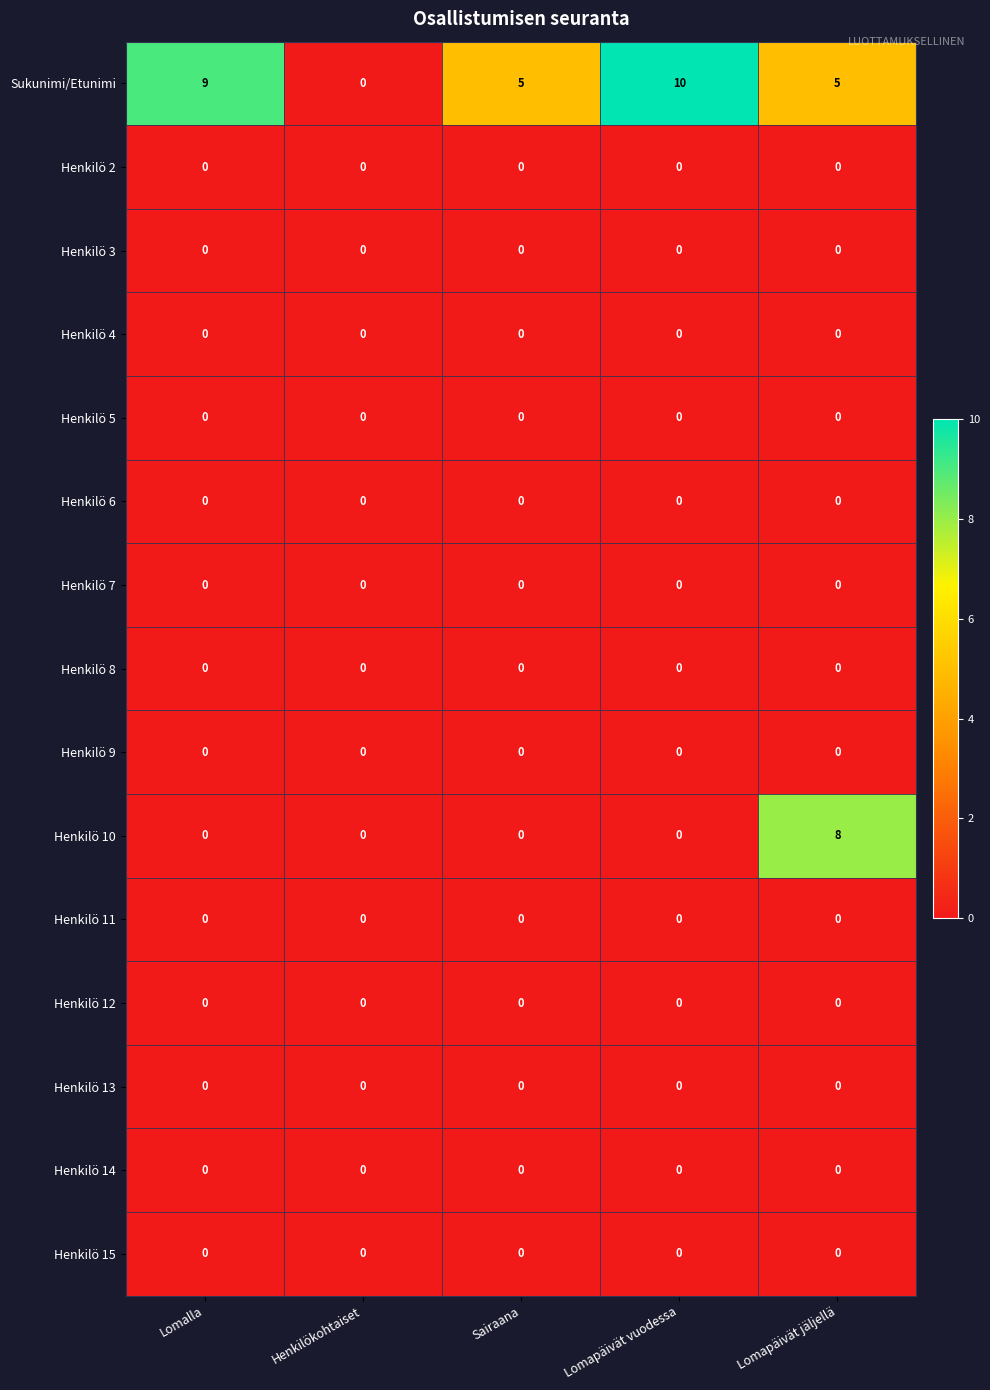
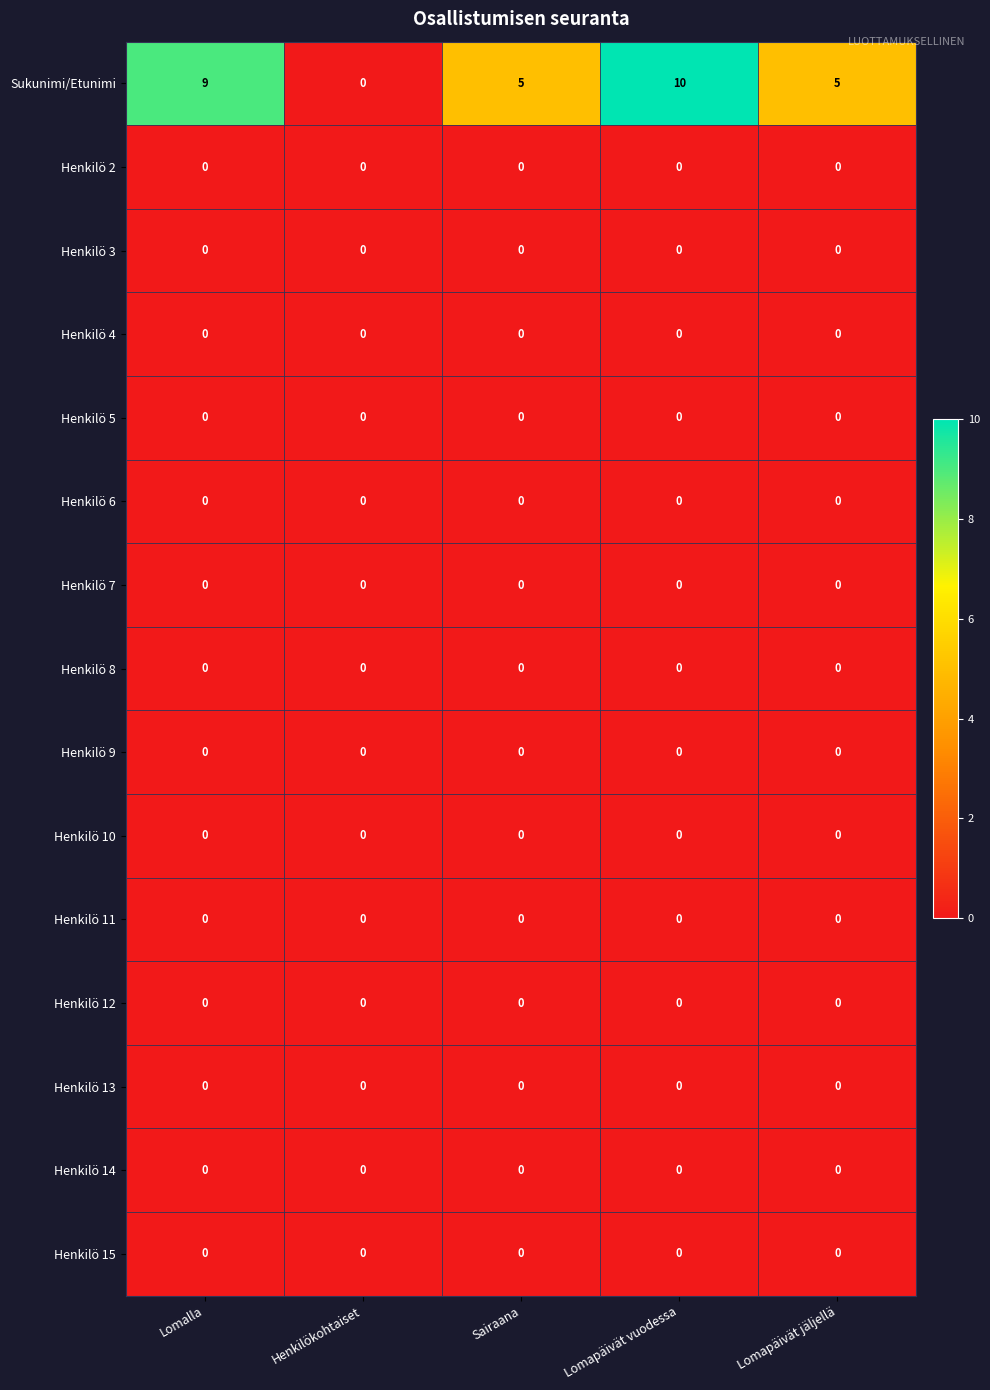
  {
    "Sukunimi/Etunimi": {
      "Lomalla": 9,
      "Henkilökohtaiset": 0,
      "Sairaana": 5,
      "Lomapäivät vuodessa": 10,
      "Lomapäivät jäljellä": 5
    },
    "Henkilö 2": {
      "Lomalla": 0,
      "Henkilökohtaiset": 0,
      "Sairaana": 0,
      "Lomapäivät vuodessa": 0,
      "Lomapäivät jäljellä": 0
    },
    "Henkilö 3": {
      "Lomalla": 0,
      "Henkilökohtaiset": 0,
      "Sairaana": 0,
      "Lomapäivät vuodessa": 0,
      "Lomapäivät jäljellä": 0
    },
    "Henkilö 4": {
      "Lomalla": 0,
      "Henkilökohtaiset": 0,
      "Sairaana": 0,
      "Lomapäivät vuodessa": 0,
      "Lomapäivät jäljellä": 0
    },
    "Henkilö 5": {
      "Lomalla": 0,
      "Henkilökohtaiset": 0,
      "Sairaana": 0,
      "Lomapäivät vuodessa": 0,
      "Lomapäivät jäljellä": 0
    },
    "Henkilö 6": {
      "Lomalla": 0,
      "Henkilökohtaiset": 0,
      "Sairaana": 0,
      "Lomapäivät vuodessa": 0,
      "Lomapäivät jäljellä": 0
    },
    "Henkilö 7": {
      "Lomalla": 0,
      "Henkilökohtaiset": 0,
      "Sairaana": 0,
      "Lomapäivät vuodessa": 0,
      "Lomapäivät jäljellä": 0
    },
    "Henkilö 8": {
      "Lomalla": 0,
      "Henkilökohtaiset": 0,
      "Sairaana": 0,
      "Lomapäivät vuodessa": 0,
      "Lomapäivät jäljellä": 0
    },
    "Henkilö 9": {
      "Lomalla": 0,
      "Henkilökohtaiset": 0,
      "Sairaana": 0,
      "Lomapäivät vuodessa": 0,
      "Lomapäivät jäljellä": 0
    },
    "Henkilö 10": {
      "Lomalla": 0,
      "Henkilökohtaiset": 0,
      "Sairaana": 0,
      "Lomapäivät vuodessa": 0,
-     "Lomapäivät jäljellä": 8
+     "Lomapäivät jäljellä": 0
    },
    "Henkilö 11": {
      "Lomalla": 0,
      "Henkilökohtaiset": 0,
      "Sairaana": 0,
      "Lomapäivät vuodessa": 0,
      "Lomapäivät jäljellä": 0
    },
    "Henkilö 12": {
      "Lomalla": 0,
      "Henkilökohtaiset": 0,
      "Sairaana": 0,
      "Lomapäivät vuodessa": 0,
      "Lomapäivät jäljellä": 0
    },
    "Henkilö 13": {
      "Lomalla": 0,
      "Henkilökohtaiset": 0,
      "Sairaana": 0,
      "Lomapäivät vuodessa": 0,
      "Lomapäivät jäljellä": 0
    },
    "Henkilö 14": {
      "Lomalla": 0,
      "Henkilökohtaiset": 0,
      "Sairaana": 0,
      "Lomapäivät vuodessa": 0,
      "Lomapäivät jäljellä": 0
    },
    "Henkilö 15": {
      "Lomalla": 0,
      "Henkilökohtaiset": 0,
      "Sairaana": 0,
      "Lomapäivät vuodessa": 0,
      "Lomapäivät jäljellä": 0
    }
  }
